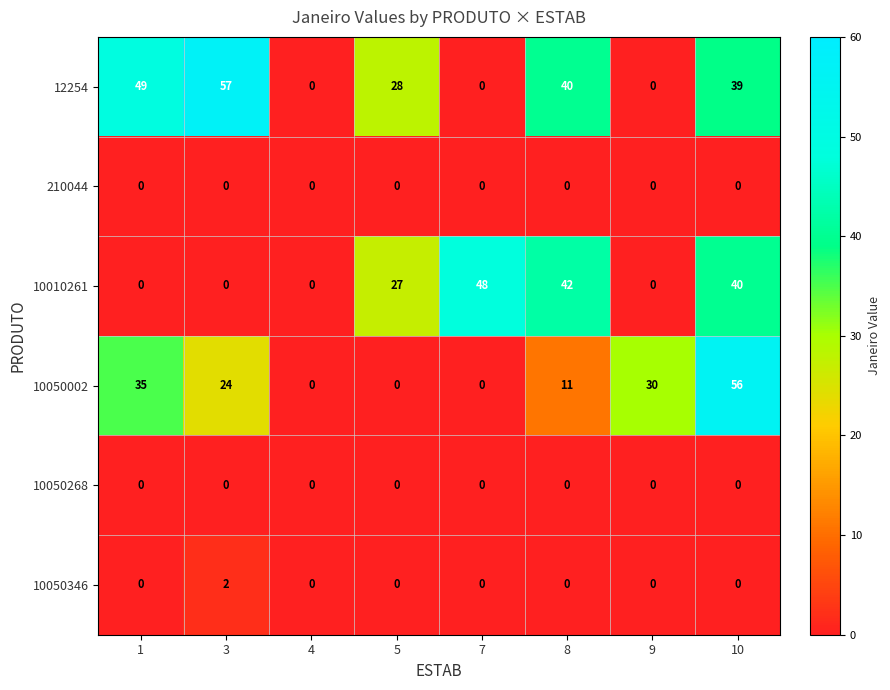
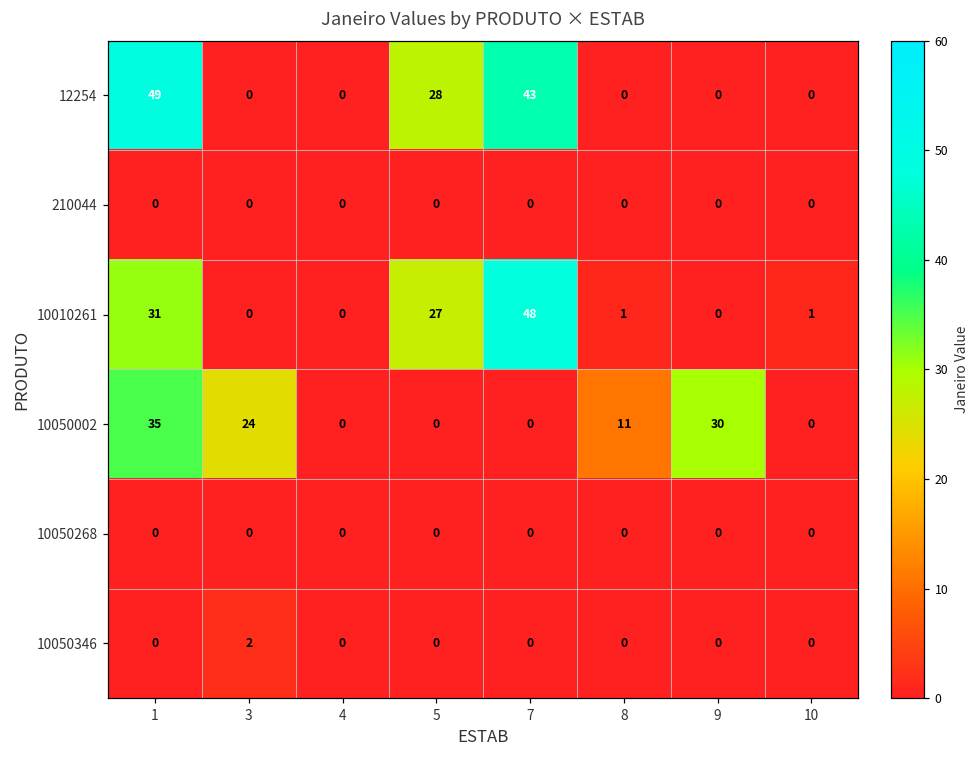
  {
    "12254": {
      "1": 49,
-     "3": 57,
+     "3": 0,
      "4": 0,
      "5": 28,
-     "7": 0,
-     "8": 40,
+     "7": 43,
+     "8": 0,
      "9": 0,
-     "10": 39
+     "10": 0
    },
    "210044": {
      "1": 0,
      "3": 0,
      "4": 0,
      "5": 0,
      "7": 0,
      "8": 0,
      "9": 0,
      "10": 0
    },
    "10010261": {
-     "1": 0,
+     "1": 31,
      "3": 0,
      "4": 0,
      "5": 27,
      "7": 48,
-     "8": 42,
+     "8": 1,
      "9": 0,
-     "10": 40
+     "10": 1
    },
    "10050002": {
      "1": 35,
      "3": 24,
      "4": 0,
      "5": 0,
      "7": 0,
      "8": 11,
      "9": 30,
-     "10": 56
+     "10": 0
    },
    "10050268": {
      "1": 0,
      "3": 0,
      "4": 0,
      "5": 0,
      "7": 0,
      "8": 0,
      "9": 0,
      "10": 0
    },
    "10050346": {
      "1": 0,
      "3": 2,
      "4": 0,
      "5": 0,
      "7": 0,
      "8": 0,
      "9": 0,
      "10": 0
    }
  }
